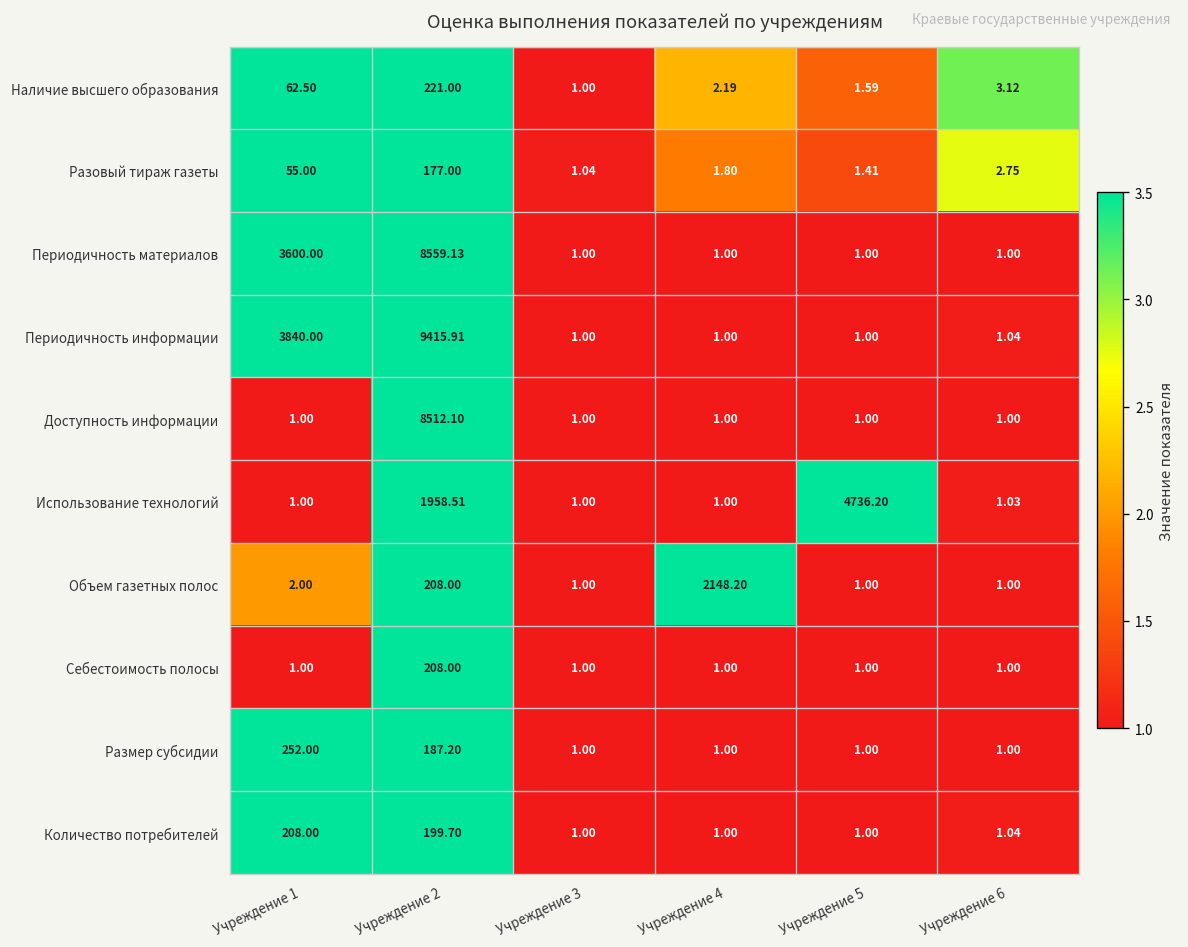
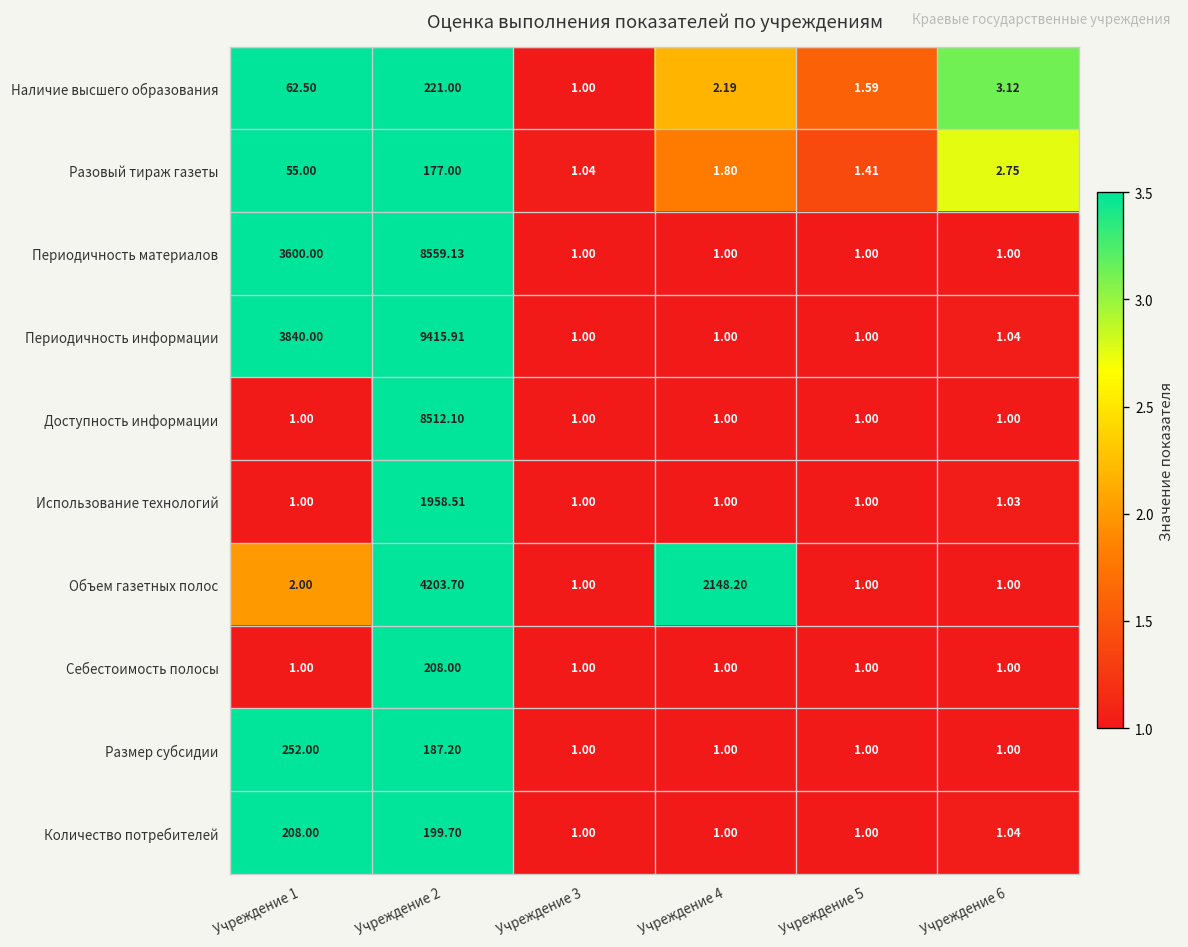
  {
    "Наличие высшего образования": {
      "Учреждение 1": 62.50,
      "Учреждение 2": 221.00,
      "Учреждение 3": 1.00,
      "Учреждение 4": 2.19,
      "Учреждение 5": 1.59,
      "Учреждение 6": 3.12
    },
    "Разовый тираж газеты": {
      "Учреждение 1": 55.00,
      "Учреждение 2": 177.00,
      "Учреждение 3": 1.04,
      "Учреждение 4": 1.80,
      "Учреждение 5": 1.41,
      "Учреждение 6": 2.75
    },
    "Периодичность материалов": {
      "Учреждение 1": 3600.00,
      "Учреждение 2": 8559.13,
      "Учреждение 3": 1.00,
      "Учреждение 4": 1.00,
      "Учреждение 5": 1.00,
      "Учреждение 6": 1.00
    },
    "Периодичность информации": {
      "Учреждение 1": 3840.00,
      "Учреждение 2": 9415.91,
      "Учреждение 3": 1.00,
      "Учреждение 4": 1.00,
      "Учреждение 5": 1.00,
      "Учреждение 6": 1.04
    },
    "Доступность информации": {
      "Учреждение 1": 1.00,
      "Учреждение 2": 8512.10,
      "Учреждение 3": 1.00,
      "Учреждение 4": 1.00,
      "Учреждение 5": 1.00,
      "Учреждение 6": 1.00
    },
    "Использование технологий": {
      "Учреждение 1": 1.00,
      "Учреждение 2": 1958.51,
      "Учреждение 3": 1.00,
      "Учреждение 4": 1.00,
-     "Учреждение 5": 4736.20,
+     "Учреждение 5": 1.00,
      "Учреждение 6": 1.03
    },
    "Объем газетных полос": {
      "Учреждение 1": 2.00,
-     "Учреждение 2": 208.00,
+     "Учреждение 2": 4203.70,
      "Учреждение 3": 1.00,
      "Учреждение 4": 2148.20,
      "Учреждение 5": 1.00,
      "Учреждение 6": 1.00
    },
    "Себестоимость полосы": {
      "Учреждение 1": 1.00,
      "Учреждение 2": 208.00,
      "Учреждение 3": 1.00,
      "Учреждение 4": 1.00,
      "Учреждение 5": 1.00,
      "Учреждение 6": 1.00
    },
    "Размер субсидии": {
      "Учреждение 1": 252.00,
      "Учреждение 2": 187.20,
      "Учреждение 3": 1.00,
      "Учреждение 4": 1.00,
      "Учреждение 5": 1.00,
      "Учреждение 6": 1.00
    },
    "Количество потребителей": {
      "Учреждение 1": 208.00,
      "Учреждение 2": 199.70,
      "Учреждение 3": 1.00,
      "Учреждение 4": 1.00,
      "Учреждение 5": 1.00,
      "Учреждение 6": 1.04
    }
  }
